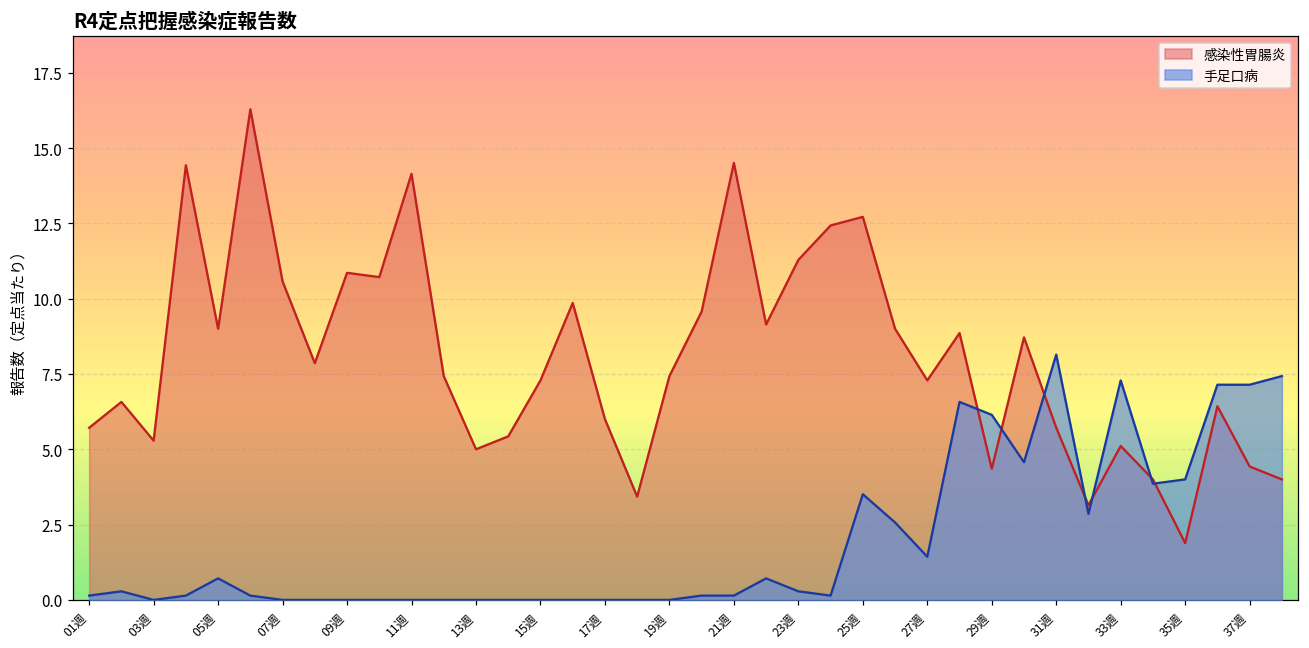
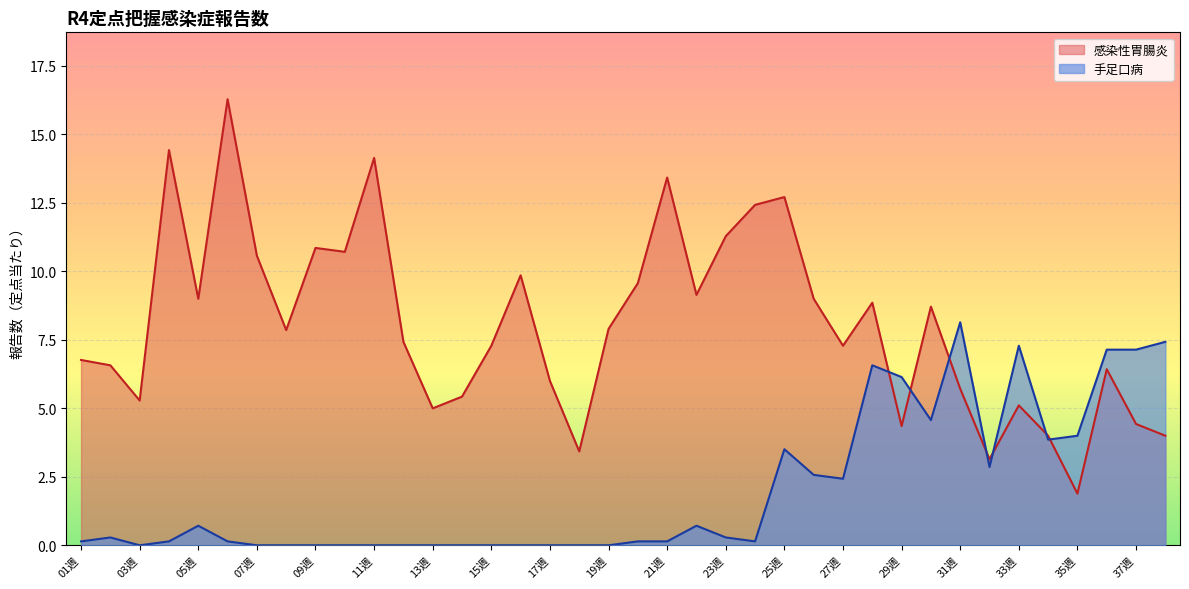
  {
    "感染性胃腸炎": {
-     "01週": 5.7,
+     "01週": 6.8,
      "03週": 5.3,
      "05週": 9.0,
      "07週": 10.6,
      "09週": 10.9,
      "11週": 14.1,
      "13週": 5.0,
      "15週": 7.3,
      "17週": 6.0,
-     "19週": 7.4,
-     "21週": 14.5,
+     "19週": 7.9,
+     "21週": 13.4,
      "23週": 11.3,
      "25週": 12.7,
      "27週": 7.3,
      "29週": 4.4,
      "31週": 5.7,
      "33週": 5.1,
      "35週": 1.9,
      "37週": 4.4
    },
    "手足口病": {
      "01週": 0.1,
      "03週": 0.0,
      "05週": 0.7,
      "07週": 0.0,
      "09週": 0.0,
      "11週": 0.0,
      "13週": 0.0,
      "15週": 0.0,
      "17週": 0.0,
      "19週": 0.0,
      "21週": 0.1,
      "23週": 0.3,
      "25週": 3.5,
-     "27週": 1.4,
+     "27週": 2.4,
      "29週": 6.1,
      "31週": 8.1,
      "33週": 7.3,
      "35週": 4.0,
      "37週": 7.1
    }
  }
